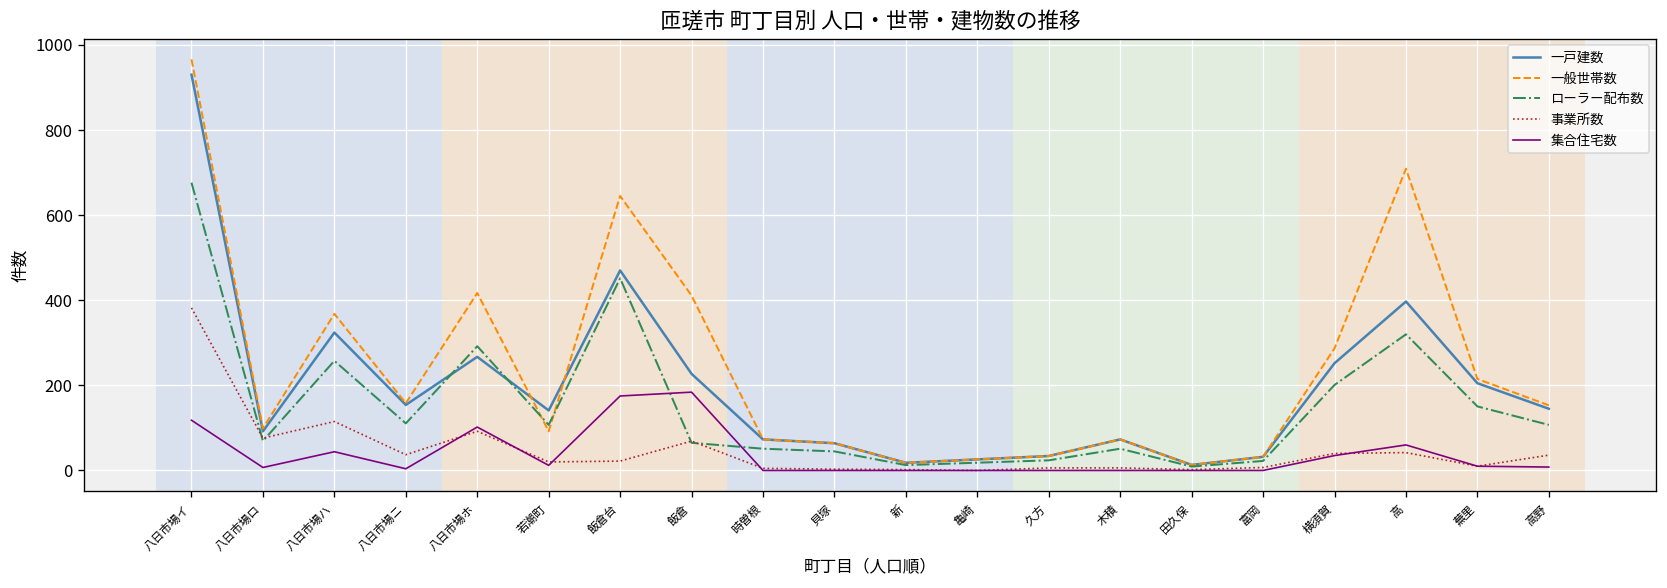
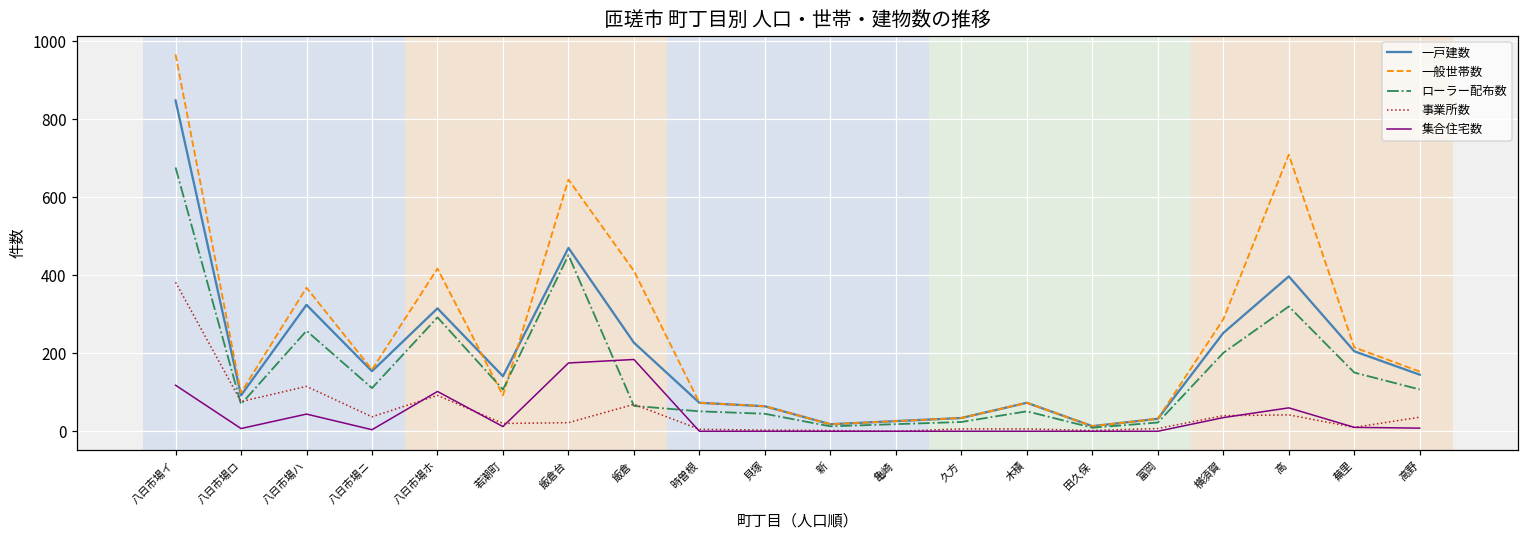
  {
    "一戸建数": {
-     "八日市場イ": 930,
+     "八日市場イ": 850,
      "八日市場ハ": 320,
-     "八日市場ホ": 270,
+     "八日市場ホ": 320,
      "若潮町": 140,
      "飯倉台": 470,
      "飯倉": 230,
      "横須賀": 250,
      "高": 400,
      "蕪里": 210,
      "高野": 150
    },
    "一般世帯数": {
      "八日市場イ": 970,
      "八日市場ハ": 370,
      "八日市場ホ": 420,
      "若潮町": 90,
      "飯倉台": 650,
      "飯倉": 410,
      "横須賀": 290,
      "高": 710,
      "蕪里": 220,
      "高野": 150
    },
    "ローラー配布数": {
      "八日市場イ": 680,
      "八日市場ハ": 260,
      "八日市場ニ": 110,
      "八日市場ホ": 290,
      "若潮町": 110,
      "飯倉台": 450,
      "時曽根": 50,
      "貝塚": 40,
      "亀崎": 20,
      "久方": 20,
      "木積": 50,
      "富岡": 20,
      "横須賀": 200,
      "高": 320,
      "蕪里": 150,
      "高野": 110
    },
    "事業所数": {
      "八日市場イ": 380,
      "八日市場ハ": 120,
      "八日市場ニ": 40,
      "八日市場ホ": 90,
      "若潮町": 20,
      "飯倉台": 20,
      "高": 40,
      "高野": 40
    },
    "集合住宅数": {
      "八日市場イ": 120,
      "八日市場ロ": 10,
      "八日市場ハ": 40,
      "八日市場ニ": 0,
      "八日市場ホ": 100,
      "若潮町": 10,
      "飯倉台": 180,
      "飯倉": 180,
      "高": 60,
      "高野": 10
    }
  }
